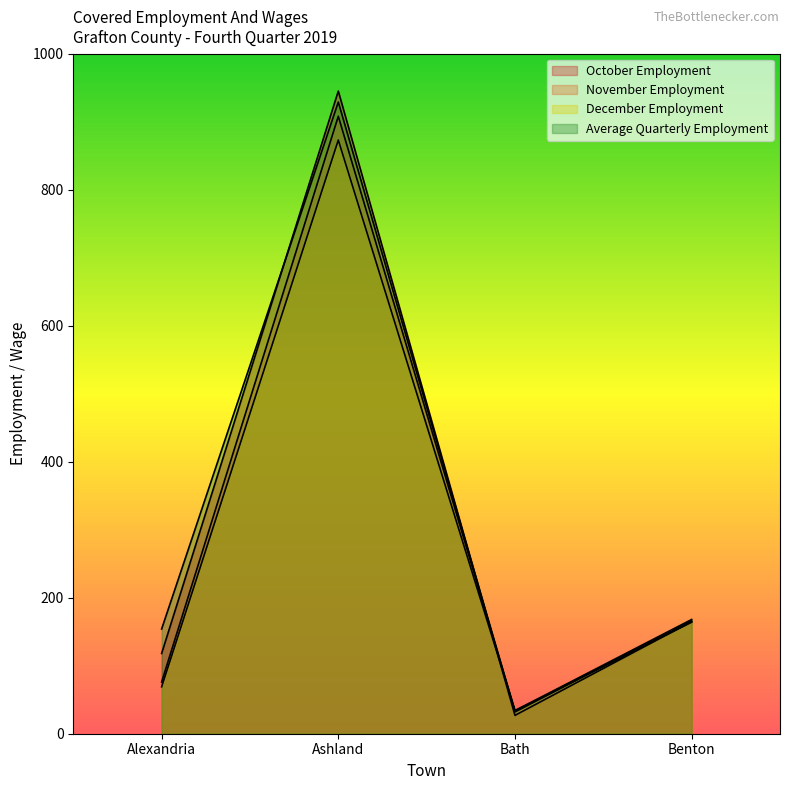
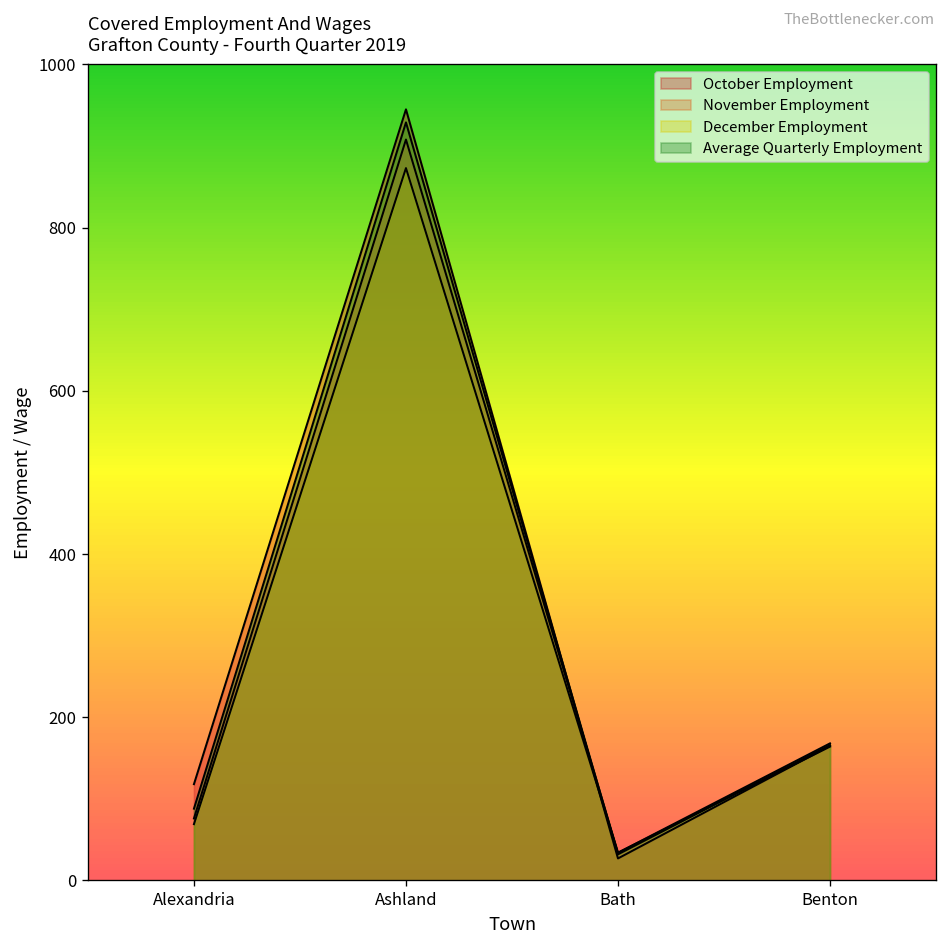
  {
    "Average Quarterly Employment": {
-     "Alexandria": 150,
+     "Alexandria": 90,
      "Ashland": 930
    }
  }
